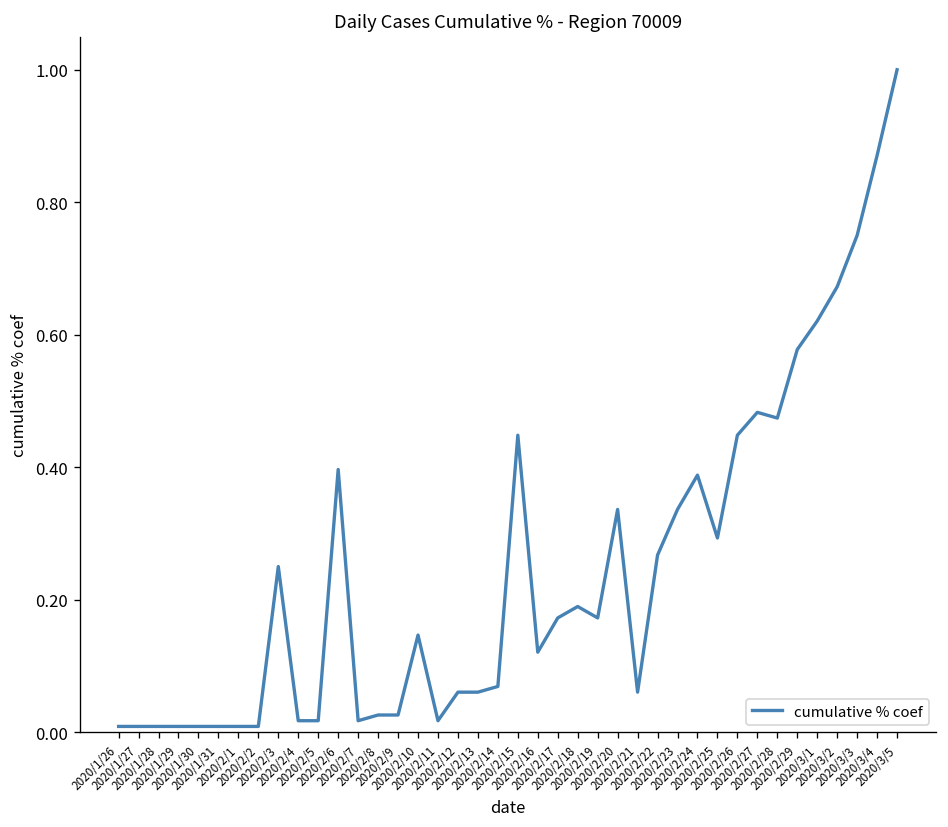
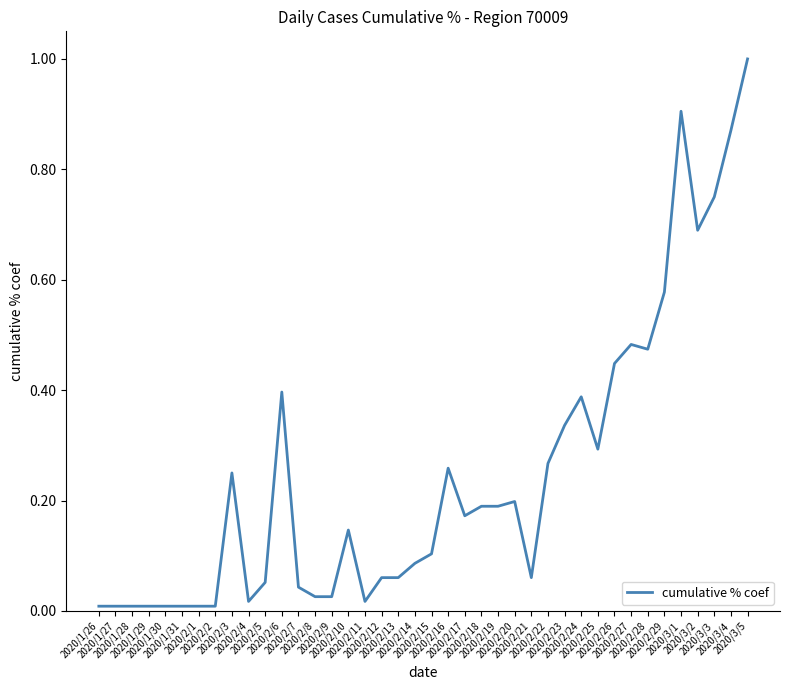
  {
    "2020/1/26": 0.01,
    "2020/1/27": 0.01,
    "2020/1/28": 0.01,
    "2020/1/29": 0.01,
    "2020/1/30": 0.01,
    "2020/1/31": 0.01,
    "2020/2/1": 0.01,
    "2020/2/2": 0.01,
    "2020/2/3": 0.25,
    "2020/2/4": 0.02,
-   "2020/2/5": 0.02,
+   "2020/2/5": 0.05,
    "2020/2/6": 0.40,
-   "2020/2/7": 0.02,
+   "2020/2/7": 0.04,
    "2020/2/8": 0.03,
    "2020/2/9": 0.03,
    "2020/2/10": 0.15,
    "2020/2/11": 0.02,
    "2020/2/12": 0.06,
    "2020/2/13": 0.06,
-   "2020/2/14": 0.07,
-   "2020/2/15": 0.45,
-   "2020/2/16": 0.12,
+   "2020/2/14": 0.09,
+   "2020/2/15": 0.10,
+   "2020/2/16": 0.26,
    "2020/2/17": 0.17,
    "2020/2/18": 0.19,
-   "2020/2/19": 0.17,
-   "2020/2/20": 0.34,
+   "2020/2/19": 0.19,
+   "2020/2/20": 0.20,
    "2020/2/21": 0.06,
    "2020/2/22": 0.27,
    "2020/2/23": 0.34,
    "2020/2/24": 0.39,
    "2020/2/25": 0.29,
    "2020/2/26": 0.45,
    "2020/2/27": 0.48,
    "2020/2/28": 0.47,
    "2020/2/29": 0.58,
-   "2020/3/1": 0.62,
-   "2020/3/2": 0.67,
+   "2020/3/1": 0.91,
+   "2020/3/2": 0.69,
    "2020/3/3": 0.75,
    "2020/3/4": 0.87,
    "2020/3/5": 1.00
  }
